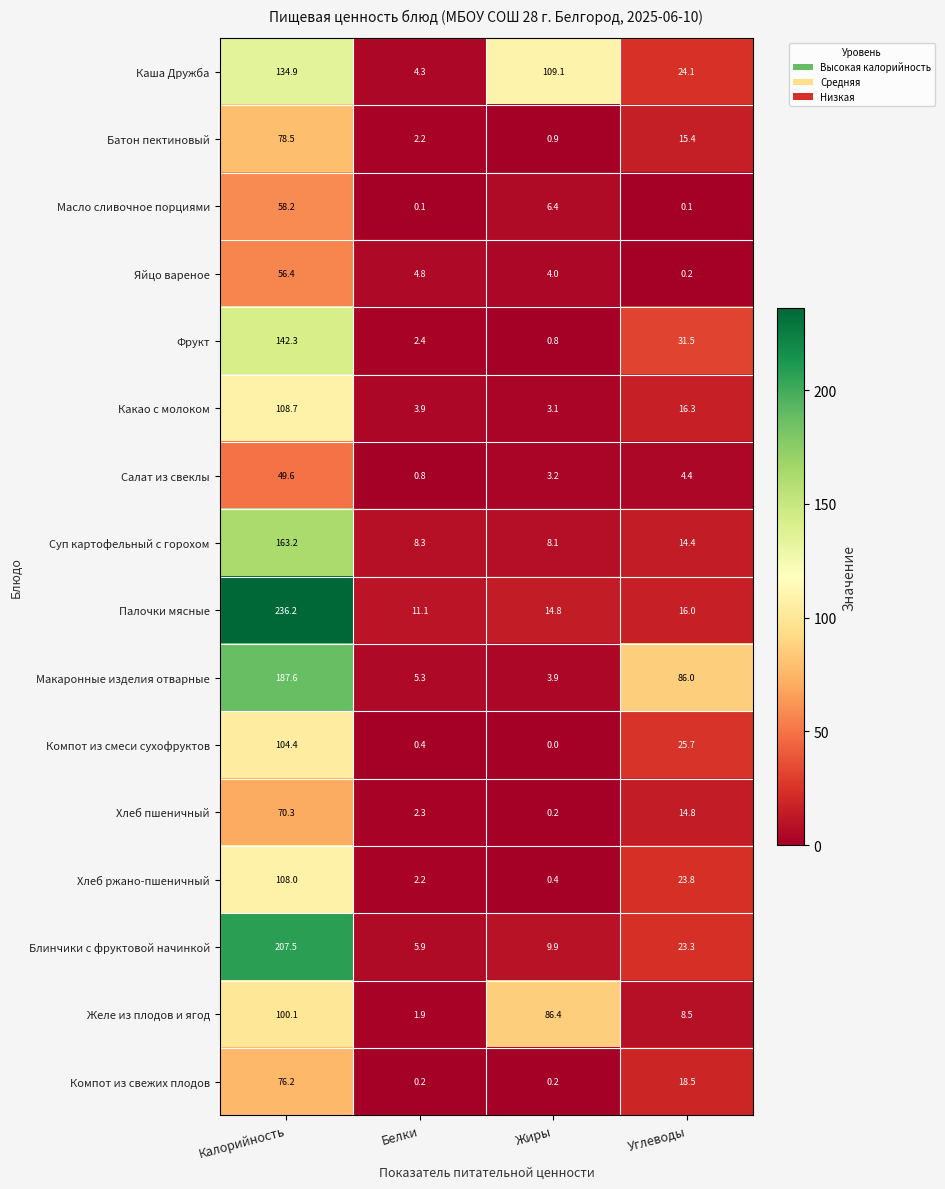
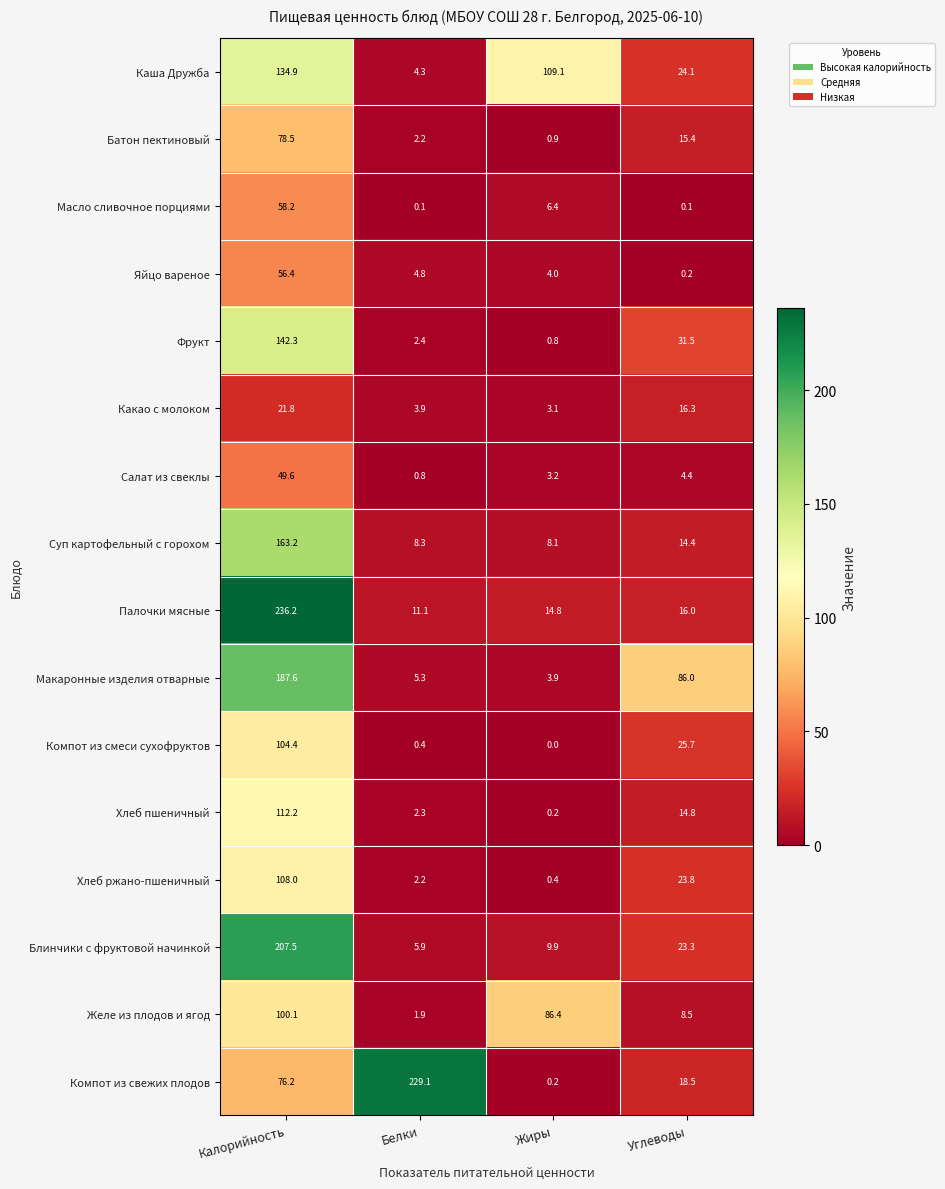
  {
    "Каша Дружба": {
      "Калорийность": 134.9,
      "Белки": 4.3,
      "Жиры": 109.1,
      "Углеводы": 24.1
    },
    "Батон пектиновый": {
      "Калорийность": 78.5,
      "Белки": 2.2,
      "Жиры": 0.9,
      "Углеводы": 15.4
    },
    "Масло сливочное порциями": {
      "Калорийность": 58.2,
      "Белки": 0.1,
      "Жиры": 6.4,
      "Углеводы": 0.1
    },
    "Яйцо вареное": {
      "Калорийность": 56.4,
      "Белки": 4.8,
      "Жиры": 4.0,
      "Углеводы": 0.2
    },
    "Фрукт": {
      "Калорийность": 142.3,
      "Белки": 2.4,
      "Жиры": 0.8,
      "Углеводы": 31.5
    },
    "Какао с молоком": {
-     "Калорийность": 108.7,
+     "Калорийность": 21.8,
      "Белки": 3.9,
      "Жиры": 3.1,
      "Углеводы": 16.3
    },
    "Салат из свеклы": {
      "Калорийность": 49.6,
      "Белки": 0.8,
      "Жиры": 3.2,
      "Углеводы": 4.4
    },
    "Суп картофельный с горохом": {
      "Калорийность": 163.2,
      "Белки": 8.3,
      "Жиры": 8.1,
      "Углеводы": 14.4
    },
    "Палочки мясные": {
      "Калорийность": 236.2,
      "Белки": 11.1,
      "Жиры": 14.8,
      "Углеводы": 16.0
    },
    "Макаронные изделия отварные": {
      "Калорийность": 187.6,
      "Белки": 5.3,
      "Жиры": 3.9,
      "Углеводы": 86.0
    },
    "Компот из смеси сухофруктов": {
      "Калорийность": 104.4,
      "Белки": 0.4,
      "Жиры": 0.0,
      "Углеводы": 25.7
    },
    "Хлеб пшеничный": {
-     "Калорийность": 70.3,
+     "Калорийность": 112.2,
      "Белки": 2.3,
      "Жиры": 0.2,
      "Углеводы": 14.8
    },
    "Хлеб ржано-пшеничный": {
      "Калорийность": 108.0,
      "Белки": 2.2,
      "Жиры": 0.4,
      "Углеводы": 23.8
    },
    "Блинчики с фруктовой начинкой": {
      "Калорийность": 207.5,
      "Белки": 5.9,
      "Жиры": 9.9,
      "Углеводы": 23.3
    },
    "Желе из плодов и ягод": {
      "Калорийность": 100.1,
      "Белки": 1.9,
      "Жиры": 86.4,
      "Углеводы": 8.5
    },
    "Компот из свежих плодов": {
      "Калорийность": 76.2,
-     "Белки": 0.2,
+     "Белки": 229.1,
      "Жиры": 0.2,
      "Углеводы": 18.5
    }
  }
